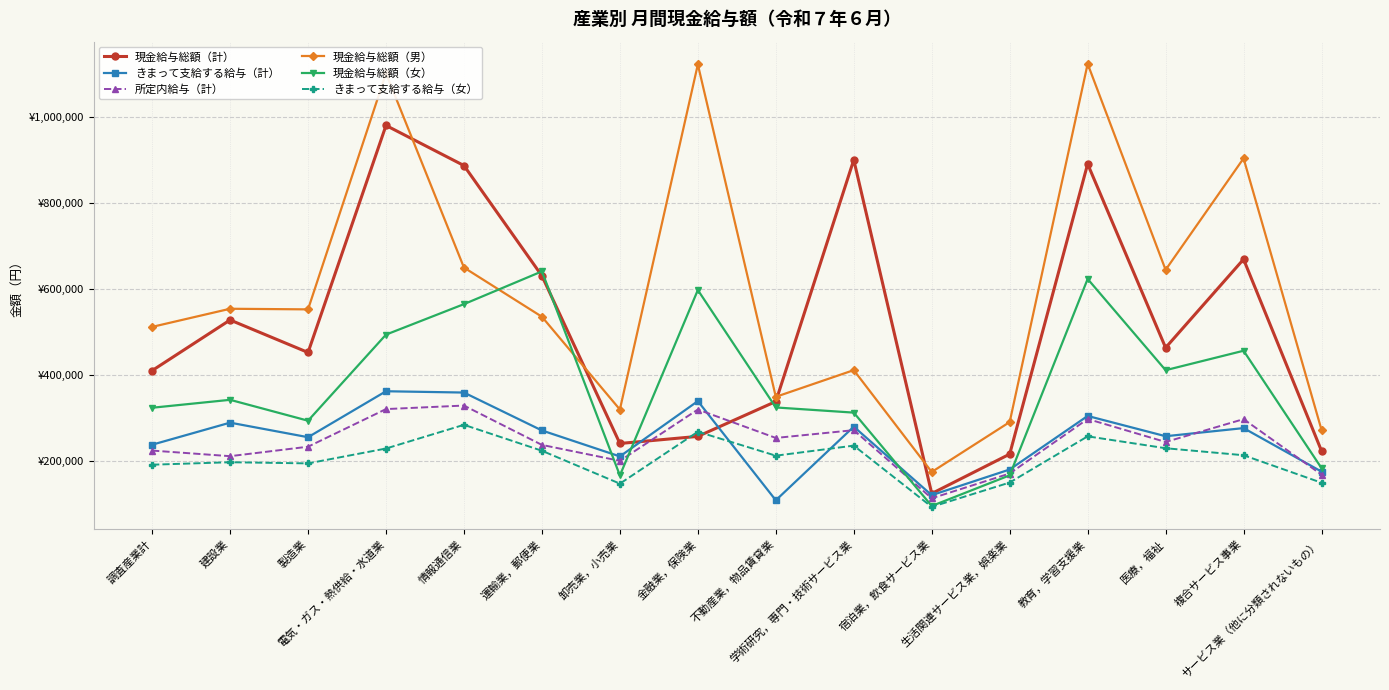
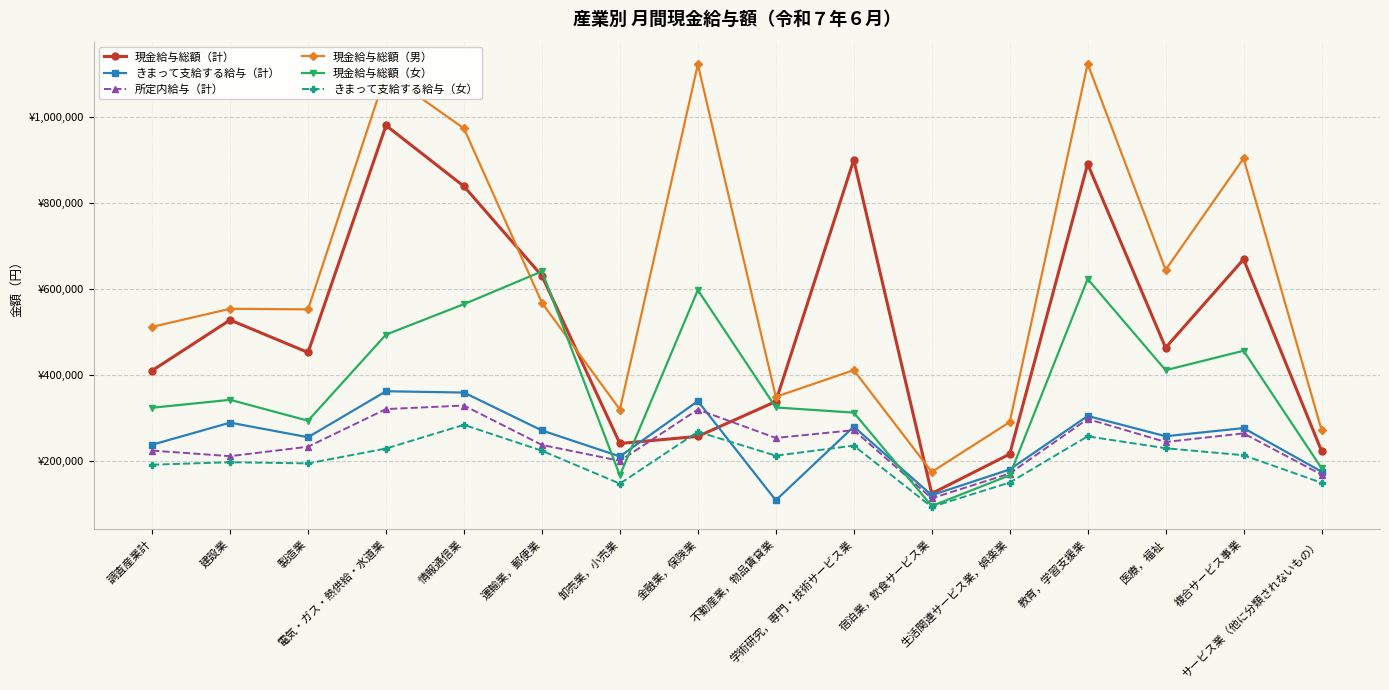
  {
    "現金給与総額（計）": {
      "調査産業計": "¥410,000",
      "建設業": "¥530,000",
      "製造業": "¥450,000",
      "電気・ガス・熱供給・水道業": "¥980,000",
-     "情報通信業": "¥890,000",
+     "情報通信業": "¥840,000",
      "運輸業，郵便業": "¥630,000",
      "卸売業，小売業": "¥240,000",
      "金融業，保険業": "¥260,000",
      "不動産業，物品賃貸業": "¥340,000",
      "学術研究，専門・技術サービス業": "¥900,000",
      "生活関連サービス業，娯楽業": "¥220,000",
      "教育，学習支援業": "¥890,000",
      "医療，福祉": "¥460,000",
      "複合サービス事業": "¥670,000",
      "サービス業（他に分類されないもの）": "¥220,000"
    },
    "きまって支給する給与（計）": {
      "調査産業計": "¥240,000",
      "建設業": "¥290,000",
      "製造業": "¥250,000",
      "電気・ガス・熱供給・水道業": "¥360,000",
      "情報通信業": "¥360,000",
      "運輸業，郵便業": "¥270,000",
      "卸売業，小売業": "¥210,000",
      "金融業，保険業": "¥340,000",
      "不動産業，物品賃貸業": "¥110,000",
      "学術研究，専門・技術サービス業": "¥280,000",
      "生活関連サービス業，娯楽業": "¥180,000",
      "教育，学習支援業": "¥300,000",
      "医療，福祉": "¥260,000",
      "複合サービス事業": "¥280,000",
      "サービス業（他に分類されないもの）": "¥170,000"
    },
    "所定内給与（計）": {
      "調査産業計": "¥220,000",
      "建設業": "¥210,000",
      "製造業": "¥230,000",
      "電気・ガス・熱供給・水道業": "¥320,000",
      "情報通信業": "¥330,000",
      "運輸業，郵便業": "¥240,000",
      "卸売業，小売業": "¥200,000",
      "金融業，保険業": "¥320,000",
      "不動産業，物品賃貸業": "¥250,000",
      "学術研究，専門・技術サービス業": "¥270,000",
      "宿泊業，飲食サービス業": "¥110,000",
      "教育，学習支援業": "¥300,000",
      "医療，福祉": "¥240,000",
-     "複合サービス事業": "¥300,000",
+     "複合サービス事業": "¥260,000",
      "サービス業（他に分類されないもの）": "¥170,000"
    },
    "現金給与総額（男）": {
      "調査産業計": "¥510,000",
      "建設業": "¥550,000",
      "製造業": "¥550,000",
-     "情報通信業": "¥650,000",
-     "運輸業，郵便業": "¥540,000",
+     "情報通信業": "¥970,000",
+     "運輸業，郵便業": "¥570,000",
      "卸売業，小売業": "¥320,000",
      "金融業，保険業": "¥1,120,000",
      "不動産業，物品賃貸業": "¥350,000",
      "学術研究，専門・技術サービス業": "¥410,000",
      "宿泊業，飲食サービス業": "¥170,000",
      "生活関連サービス業，娯楽業": "¥290,000",
      "教育，学習支援業": "¥1,120,000",
      "医療，福祉": "¥640,000",
      "複合サービス事業": "¥900,000",
      "サービス業（他に分類されないもの）": "¥270,000"
    }
  }
